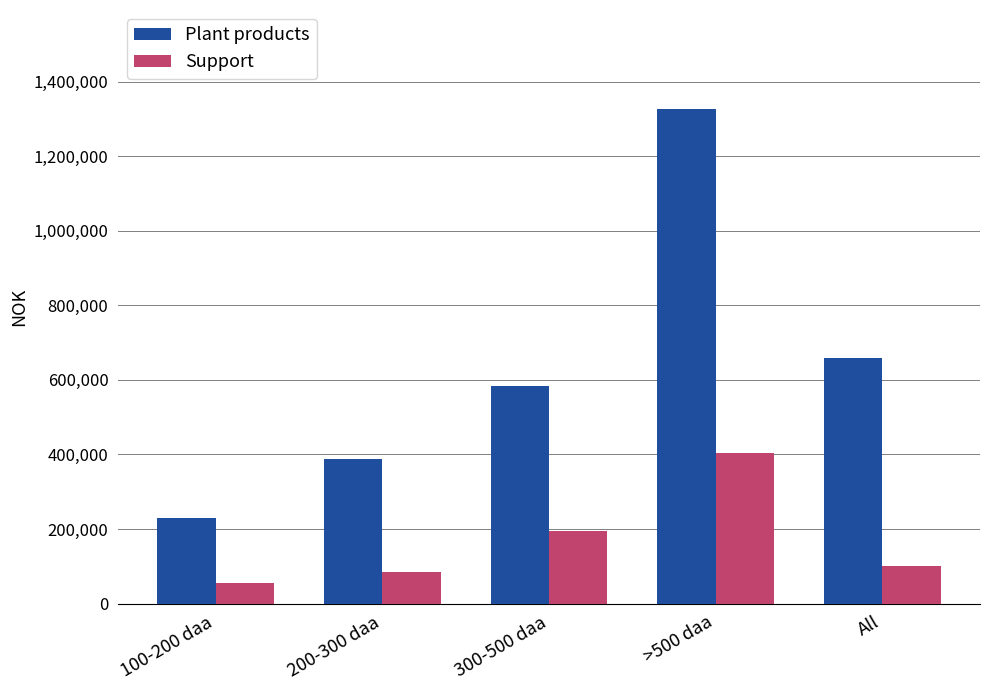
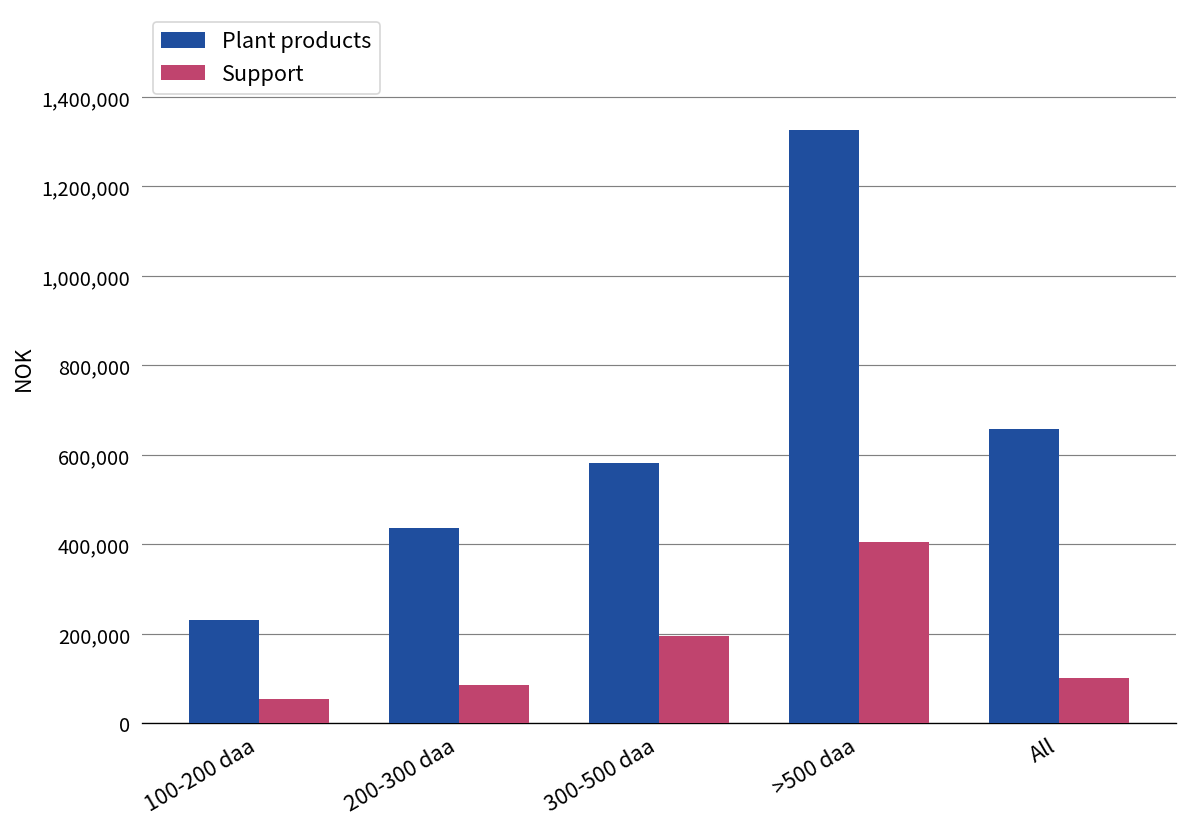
  {
    "Plant products": {
      "100-200 daa": "230,000",
-     "200-300 daa": "390,000",
+     "200-300 daa": "440,000",
      "300-500 daa": "580,000",
      ">500 daa": "1,330,000",
      "All": "660,000"
    },
    "Support": {
      "100-200 daa": "50,000",
      "200-300 daa": "90,000",
      "300-500 daa": "190,000",
      ">500 daa": "400,000",
      "All": "100,000"
    }
  }
